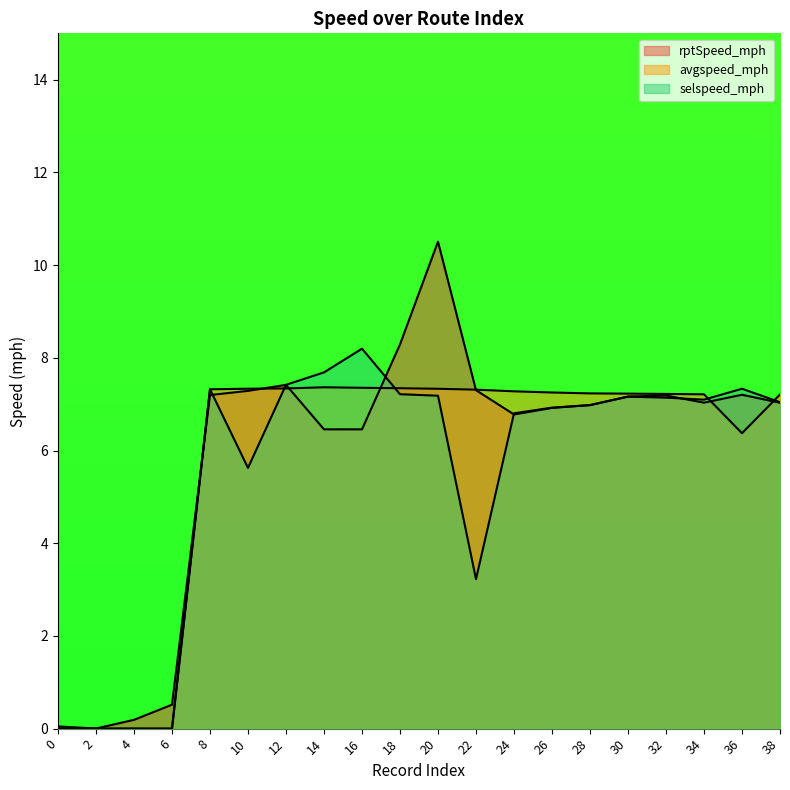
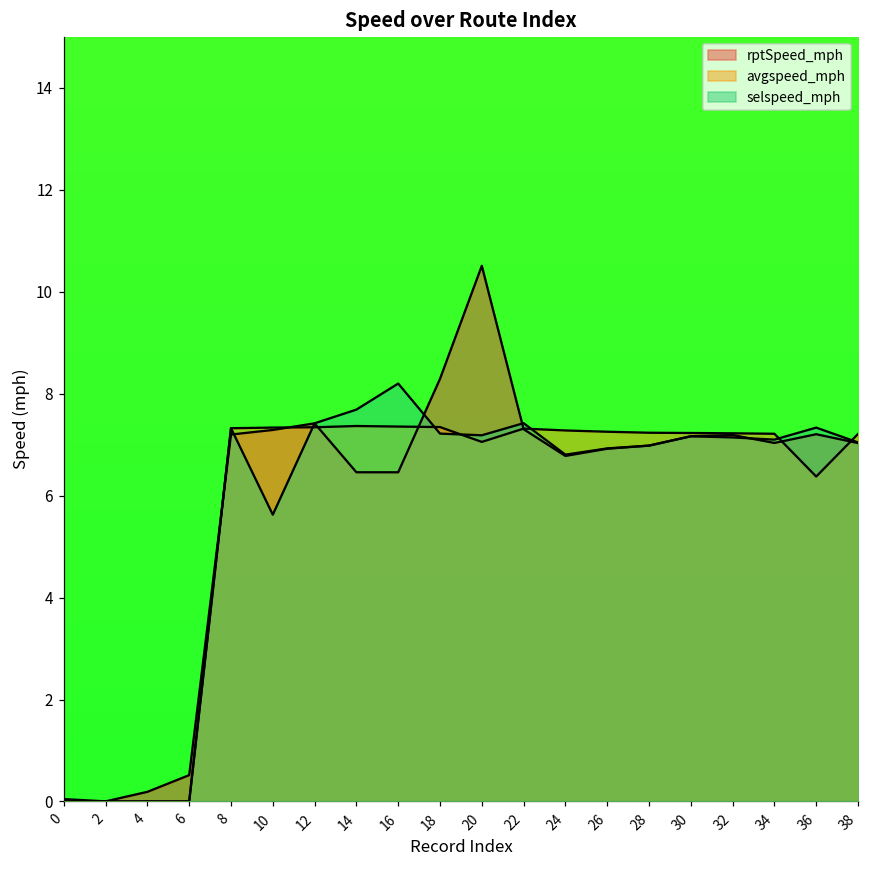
  {
    "rptSpeed_mph": {
      "4": 0.2,
      "6": 0.5,
      "8": 7.2,
      "14": 6.5,
      "16": 6.5,
      "18": 8.3,
      "20": 10.5,
      "34": 7.0,
      "36": 7.2
    },
    "avgspeed_mph": {
      "12": 7.3,
      "14": 7.4,
      "16": 7.4,
      "18": 7.3,
-     "20": 7.3,
+     "20": 7.1,
      "24": 7.3,
      "26": 7.3,
      "28": 7.2,
      "30": 7.2,
      "34": 7.2,
      "36": 6.4,
      "38": 7.2
    },
    "selspeed_mph": {
      "10": 5.6,
      "14": 7.7,
      "16": 8.2,
      "18": 7.2,
      "20": 7.2,
-     "22": 3.2,
+     "22": 7.4,
      "34": 7.1,
      "36": 7.3
    }
  }
